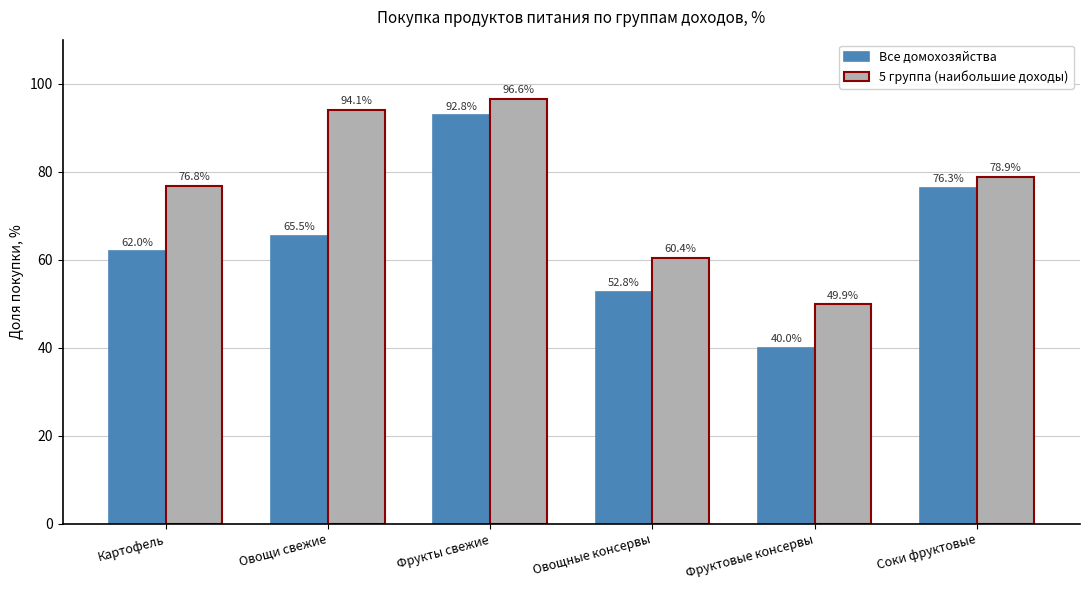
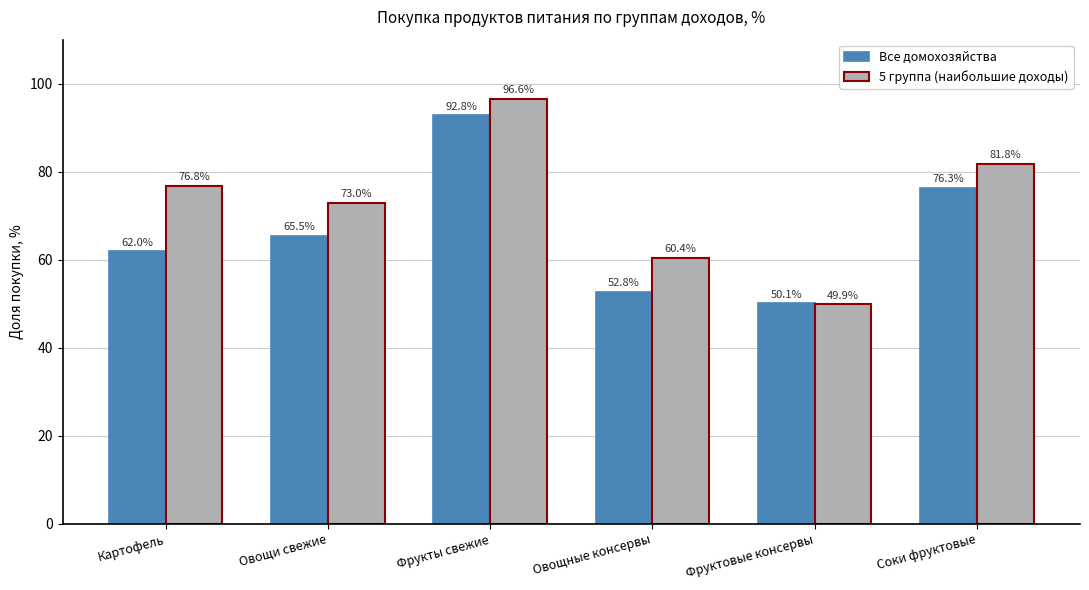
  {
    "Все домохозяйства": {
      "Картофель": "62.0%",
      "Овощи свежие": "65.5%",
      "Фрукты свежие": "92.8%",
      "Овощные консервы": "52.8%",
-     "Фруктовые консервы": "40.0%",
+     "Фруктовые консервы": "50.1%",
      "Соки фруктовые": "76.3%"
    },
    "5 группа (наибольшие доходы)": {
      "Картофель": "76.8%",
-     "Овощи свежие": "94.1%",
+     "Овощи свежие": "73.0%",
      "Фрукты свежие": "96.6%",
      "Овощные консервы": "60.4%",
      "Фруктовые консервы": "49.9%",
-     "Соки фруктовые": "78.9%"
+     "Соки фруктовые": "81.8%"
    }
  }
